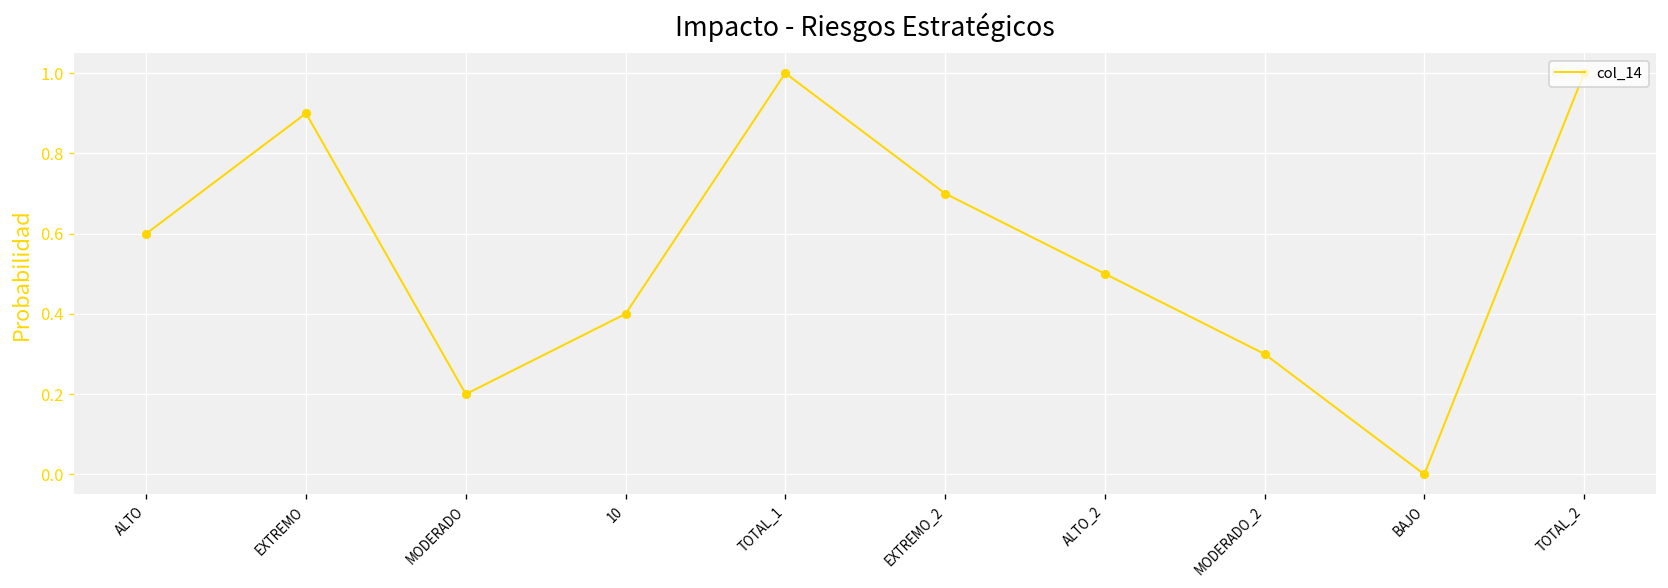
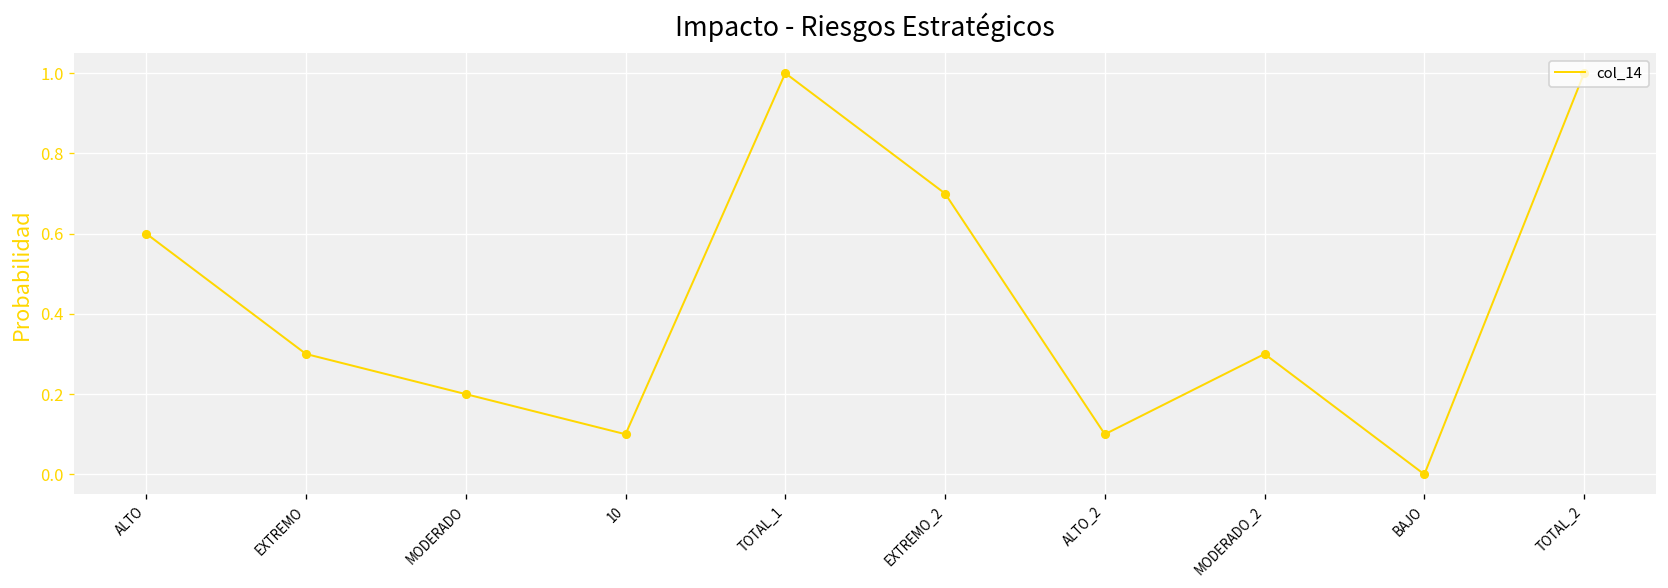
  {
    "ALTO": 0.6,
-   "EXTREMO": 0.9,
+   "EXTREMO": 0.3,
    "MODERADO": 0.2,
-   "10": 0.4,
+   "10": 0.1,
    "TOTAL_1": 1.0,
    "EXTREMO_2": 0.7,
-   "ALTO_2": 0.5,
+   "ALTO_2": 0.1,
    "MODERADO_2": 0.3,
    "BAJO": 0.0
  }
